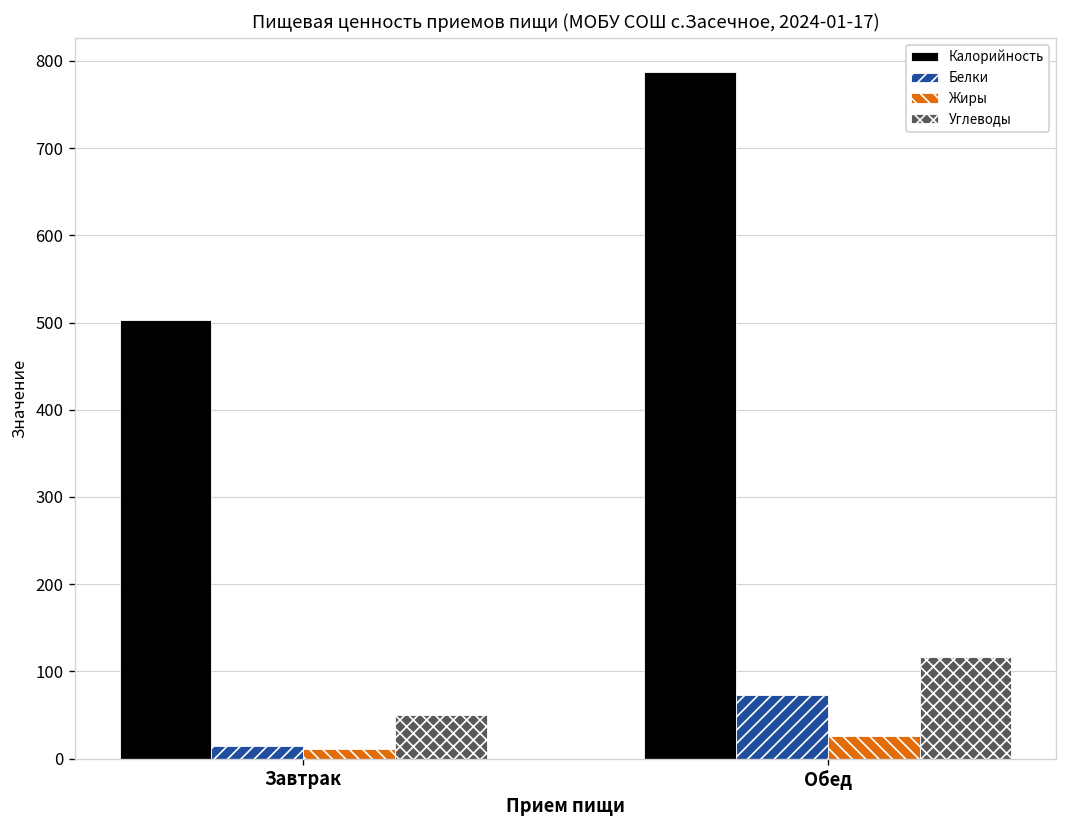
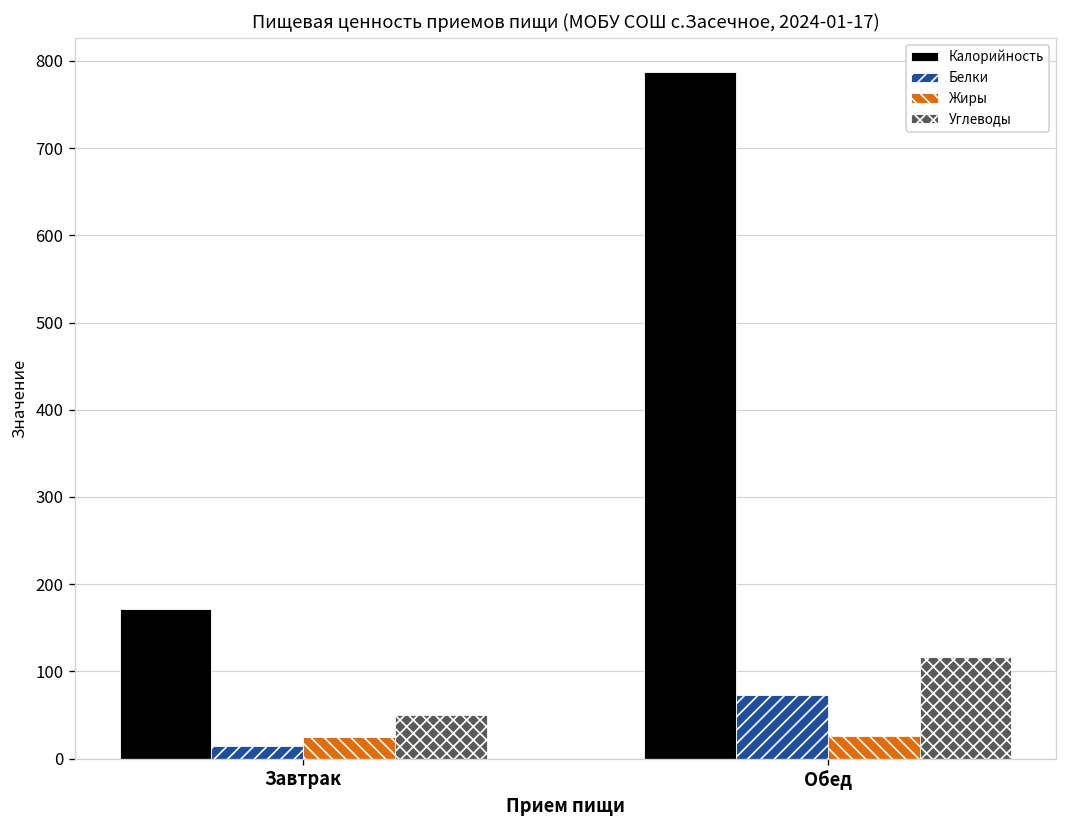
  {
    "Калорийность": {
-     "Завтрак": 500,
+     "Завтрак": 170,
      "Обед": 790
    },
    "Белки": {
      "Завтрак": 10,
      "Обед": 70
    },
    "Жиры": {
-     "Завтрак": 10,
+     "Завтрак": 30,
      "Обед": 30
    },
    "Углеводы": {
      "Завтрак": 50,
      "Обед": 120
    }
  }
